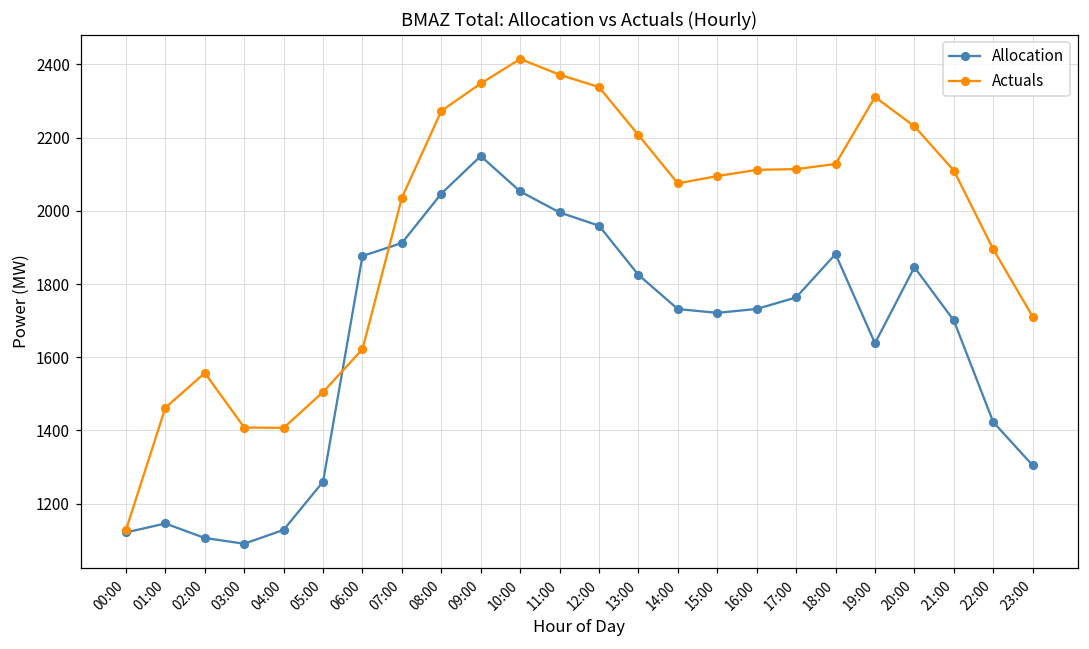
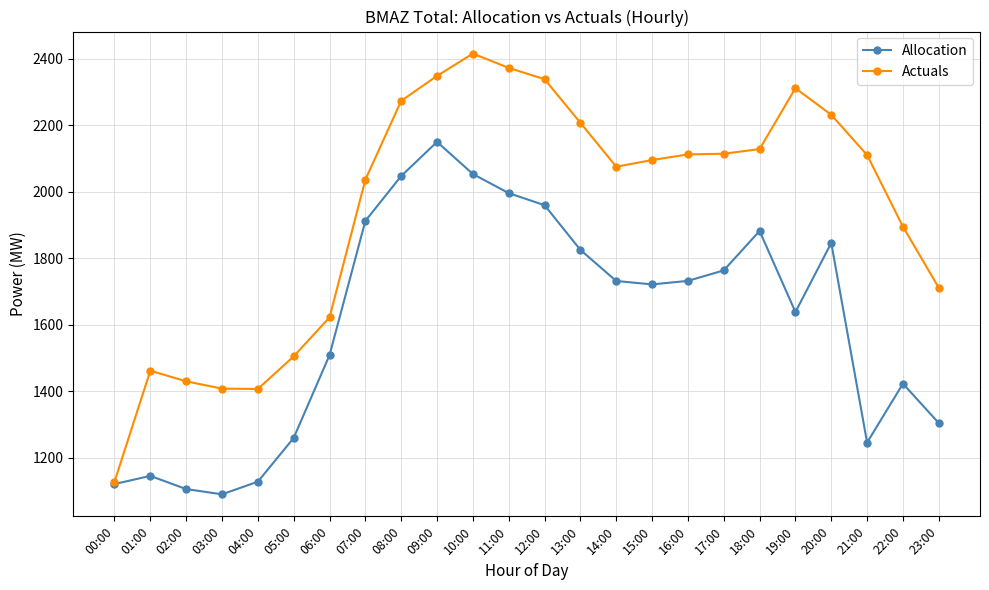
  {
    "Allocation": {
      "01:00": 1150,
      "02:00": 1110,
      "03:00": 1090,
      "04:00": 1130,
      "05:00": 1260,
-     "06:00": 1880,
+     "06:00": 1510,
      "07:00": 1910,
      "08:00": 2050,
      "09:00": 2150,
      "10:00": 2050,
      "11:00": 2000,
      "12:00": 1960,
      "13:00": 1830,
      "14:00": 1730,
      "15:00": 1720,
      "16:00": 1730,
      "17:00": 1760,
      "18:00": 1880,
      "19:00": 1640,
      "20:00": 1850,
-     "21:00": 1700,
+     "21:00": 1250,
      "22:00": 1420,
      "23:00": 1300
    },
    "Actuals": {
      "01:00": 1460,
-     "02:00": 1560,
+     "02:00": 1430,
      "03:00": 1410,
      "04:00": 1410,
      "05:00": 1510,
      "06:00": 1620,
      "07:00": 2040,
      "08:00": 2270,
      "09:00": 2350,
      "10:00": 2420,
      "11:00": 2370,
      "12:00": 2340,
      "13:00": 2210,
      "14:00": 2080,
      "15:00": 2100,
      "16:00": 2110,
      "17:00": 2110,
      "18:00": 2130,
      "19:00": 2310,
      "20:00": 2230,
      "21:00": 2110,
      "22:00": 1900,
      "23:00": 1710
    }
  }
